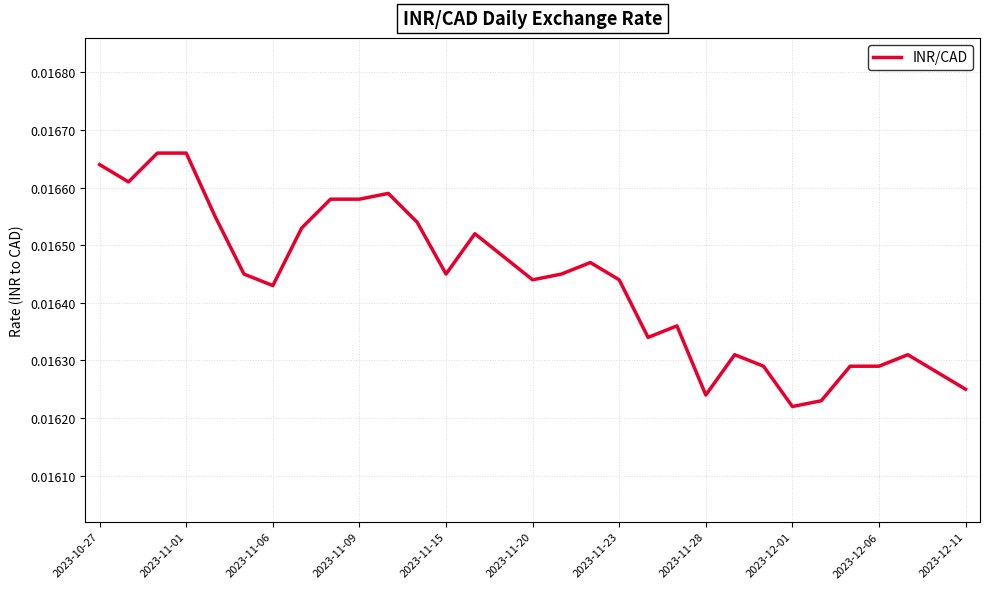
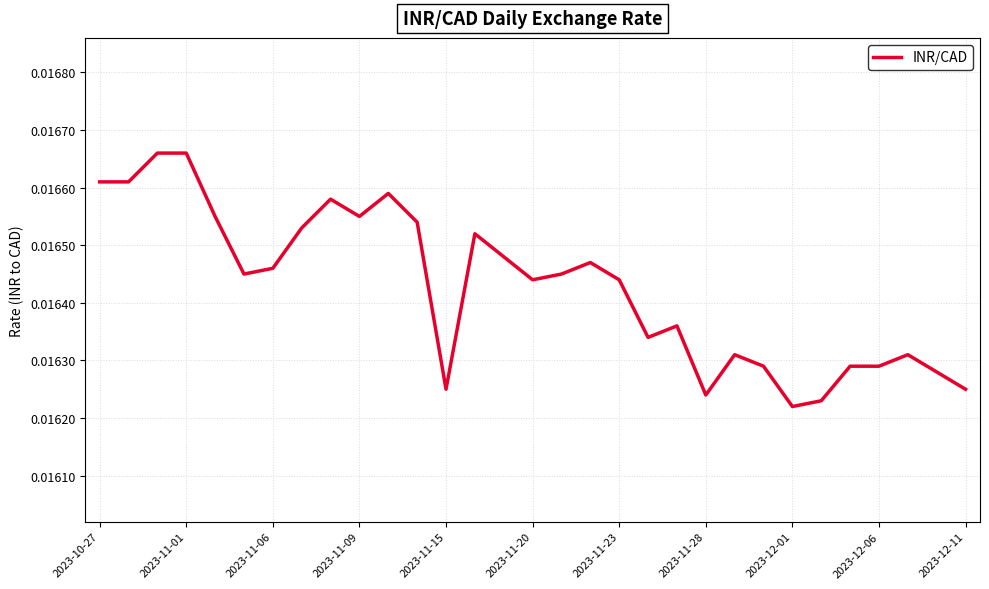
  {
-   "2023-10-27": 0.01664,
+   "2023-10-27": 0.01661,
    "2023-11-01": 0.01666,
-   "2023-11-06": 0.01643,
-   "2023-11-09": 0.01658,
-   "2023-11-15": 0.01645,
+   "2023-11-06": 0.01646,
+   "2023-11-09": 0.01655,
+   "2023-11-15": 0.01625,
    "2023-11-20": 0.01644,
    "2023-11-23": 0.01644,
    "2023-11-28": 0.01624,
    "2023-12-01": 0.01622,
    "2023-12-06": 0.01629,
    "2023-12-11": 0.01625
  }
